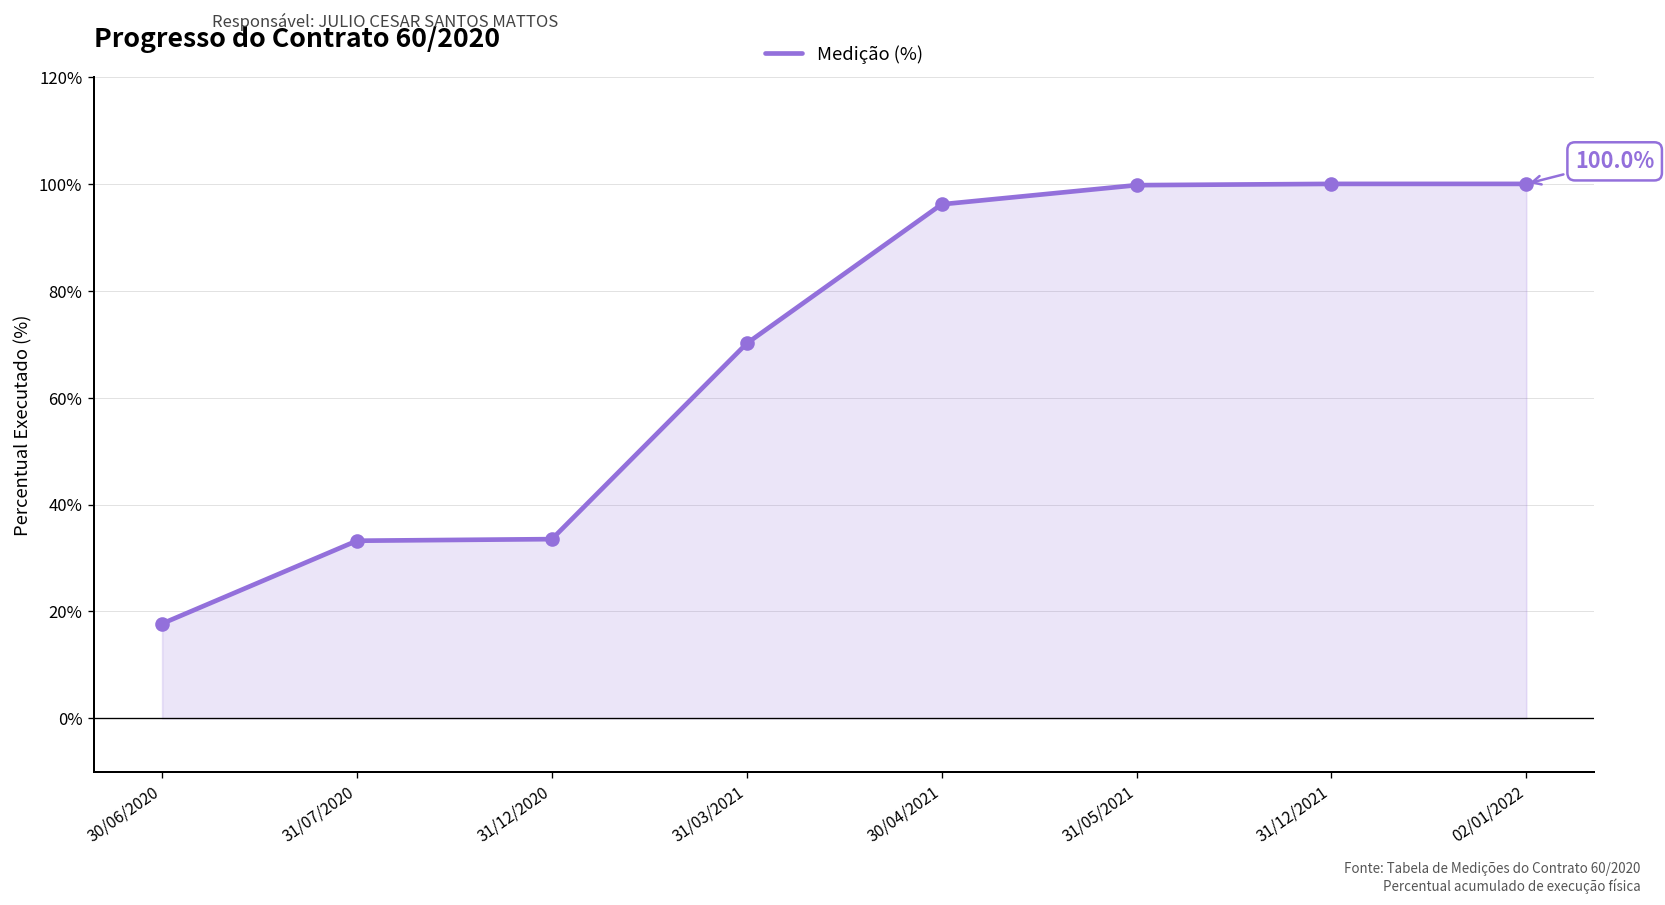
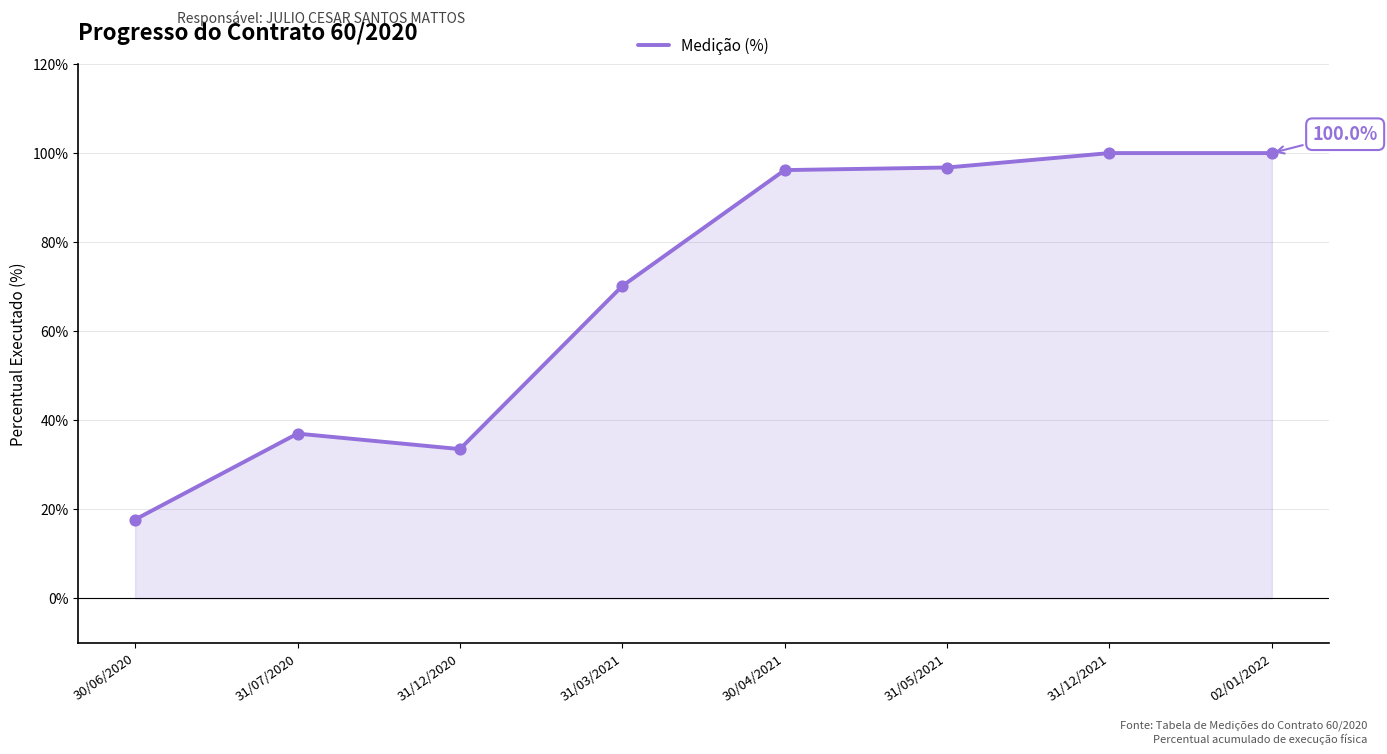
  {
    "30/06/2020": "18%",
-   "31/07/2020": "33%",
+   "31/07/2020": "37%",
    "31/12/2020": "34%",
    "31/03/2021": "70%",
    "30/04/2021": "96%",
-   "31/05/2021": "100%",
+   "31/05/2021": "97%",
    "31/12/2021": "100%"
  }
